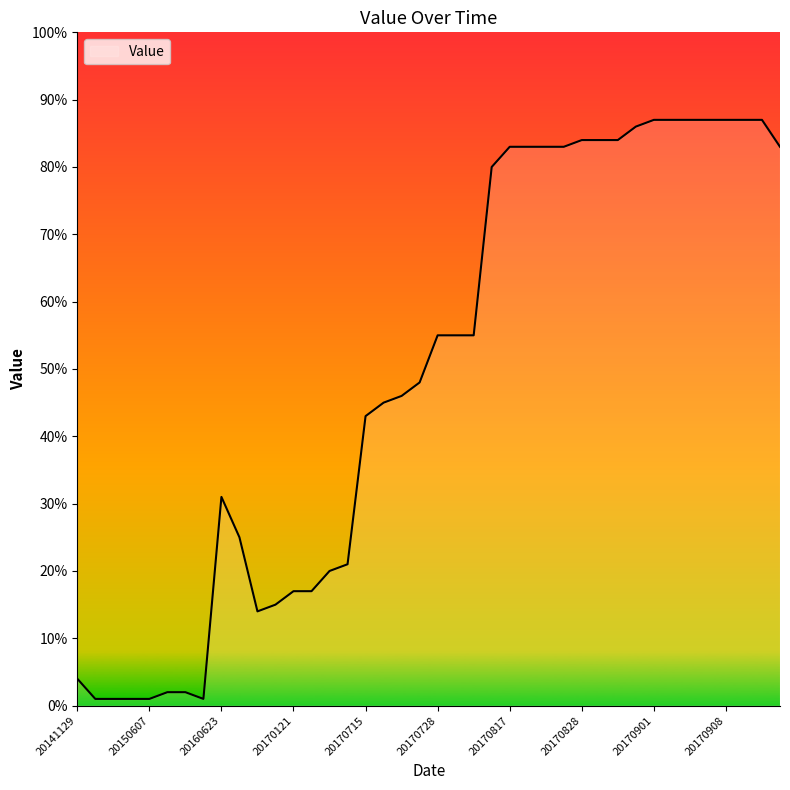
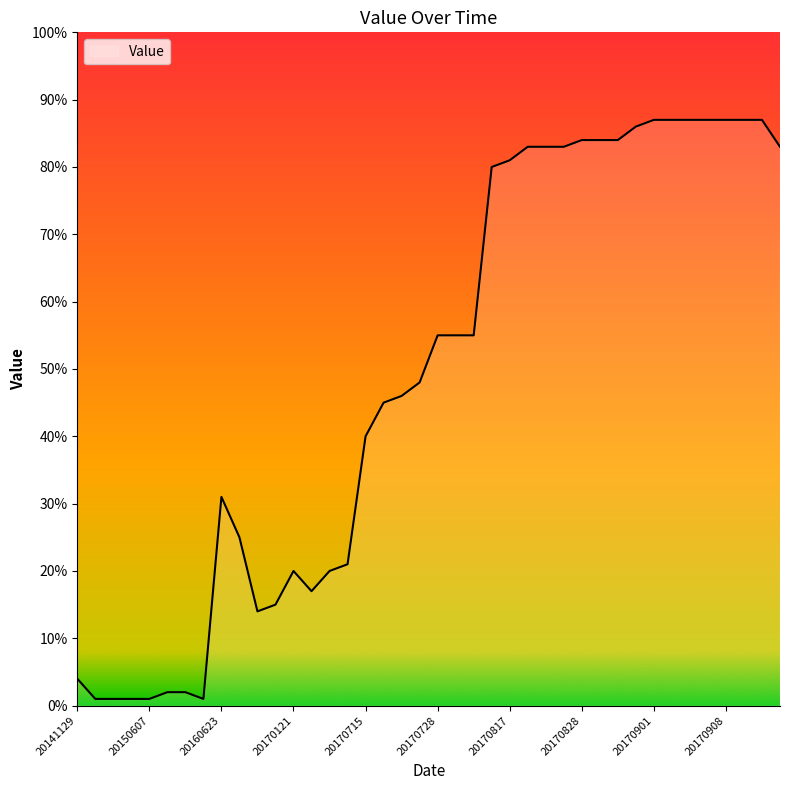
  {
    "20141129": "4%",
    "20150607": "1%",
    "20160623": "31%",
-   "20170121": "17%",
-   "20170715": "43%",
-   "20170817": "83%",
+   "20170121": "20%",
+   "20170715": "40%",
+   "20170817": "81%",
    "20170901": "87%",
    "20170908": "87%"
  }
